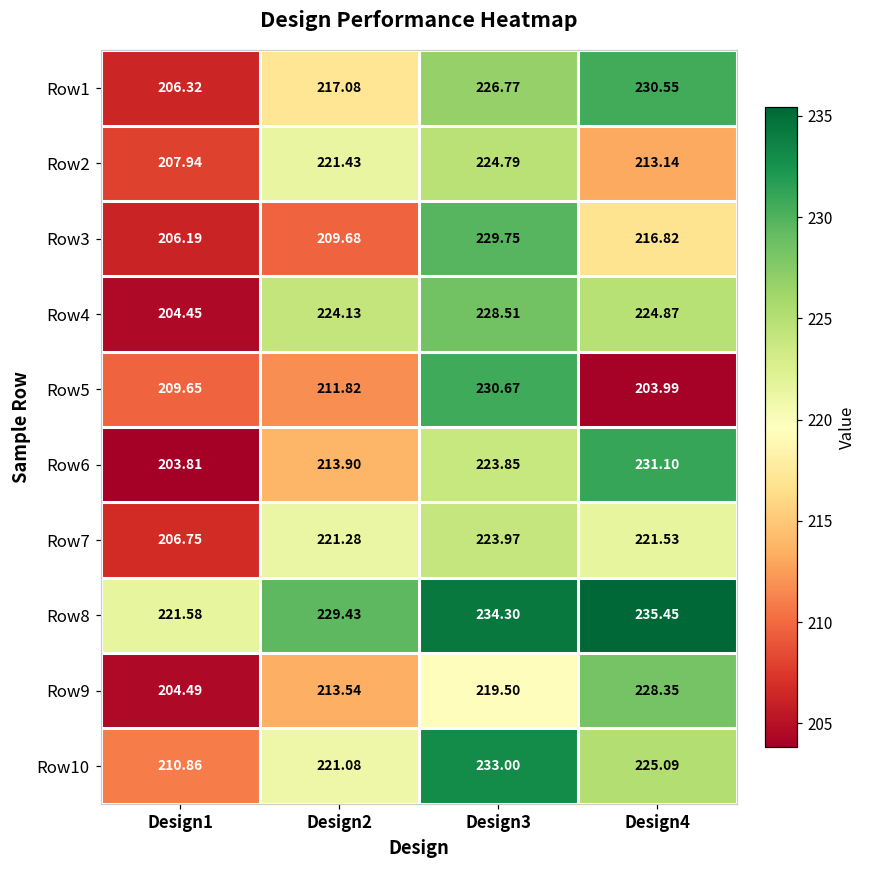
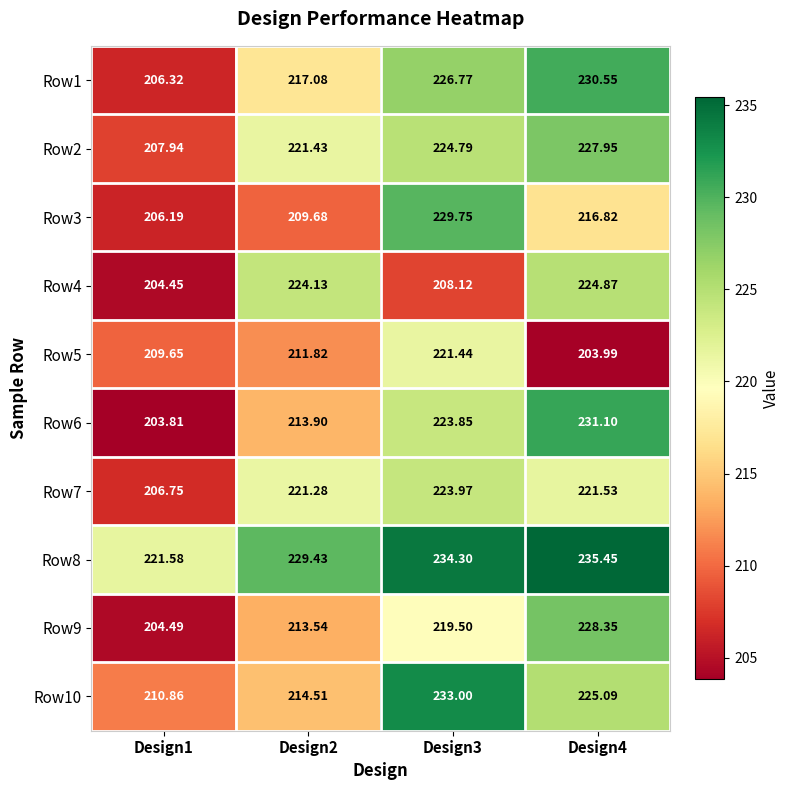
  {
    "Row1": {
      "Design1": 206.32,
      "Design2": 217.08,
      "Design3": 226.77,
      "Design4": 230.55
    },
    "Row2": {
      "Design1": 207.94,
      "Design2": 221.43,
      "Design3": 224.79,
-     "Design4": 213.14
+     "Design4": 227.95
    },
    "Row3": {
      "Design1": 206.19,
      "Design2": 209.68,
      "Design3": 229.75,
      "Design4": 216.82
    },
    "Row4": {
      "Design1": 204.45,
      "Design2": 224.13,
-     "Design3": 228.51,
+     "Design3": 208.12,
      "Design4": 224.87
    },
    "Row5": {
      "Design1": 209.65,
      "Design2": 211.82,
-     "Design3": 230.67,
+     "Design3": 221.44,
      "Design4": 203.99
    },
    "Row6": {
      "Design1": 203.81,
      "Design2": 213.90,
      "Design3": 223.85,
      "Design4": 231.10
    },
    "Row7": {
      "Design1": 206.75,
      "Design2": 221.28,
      "Design3": 223.97,
      "Design4": 221.53
    },
    "Row8": {
      "Design1": 221.58,
      "Design2": 229.43,
      "Design3": 234.30,
      "Design4": 235.45
    },
    "Row9": {
      "Design1": 204.49,
      "Design2": 213.54,
      "Design3": 219.50,
      "Design4": 228.35
    },
    "Row10": {
      "Design1": 210.86,
-     "Design2": 221.08,
+     "Design2": 214.51,
      "Design3": 233.00,
      "Design4": 225.09
    }
  }
